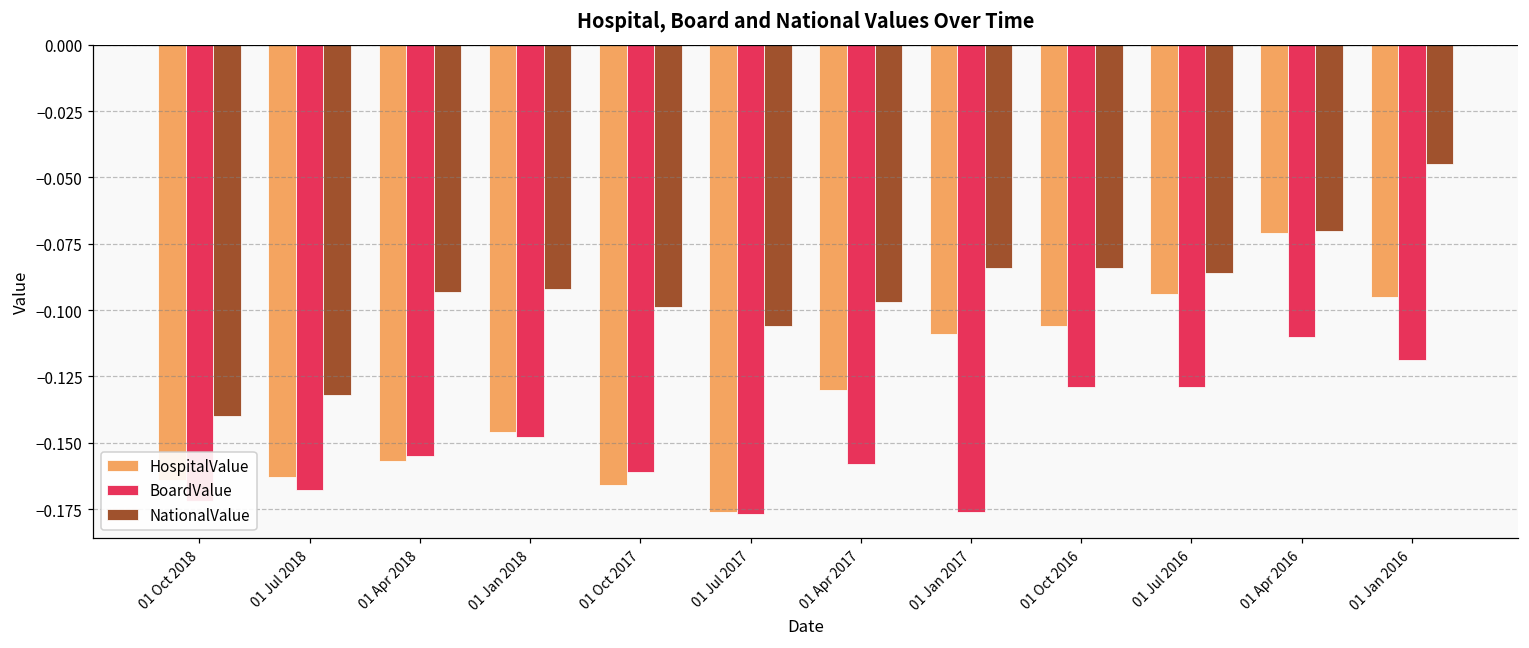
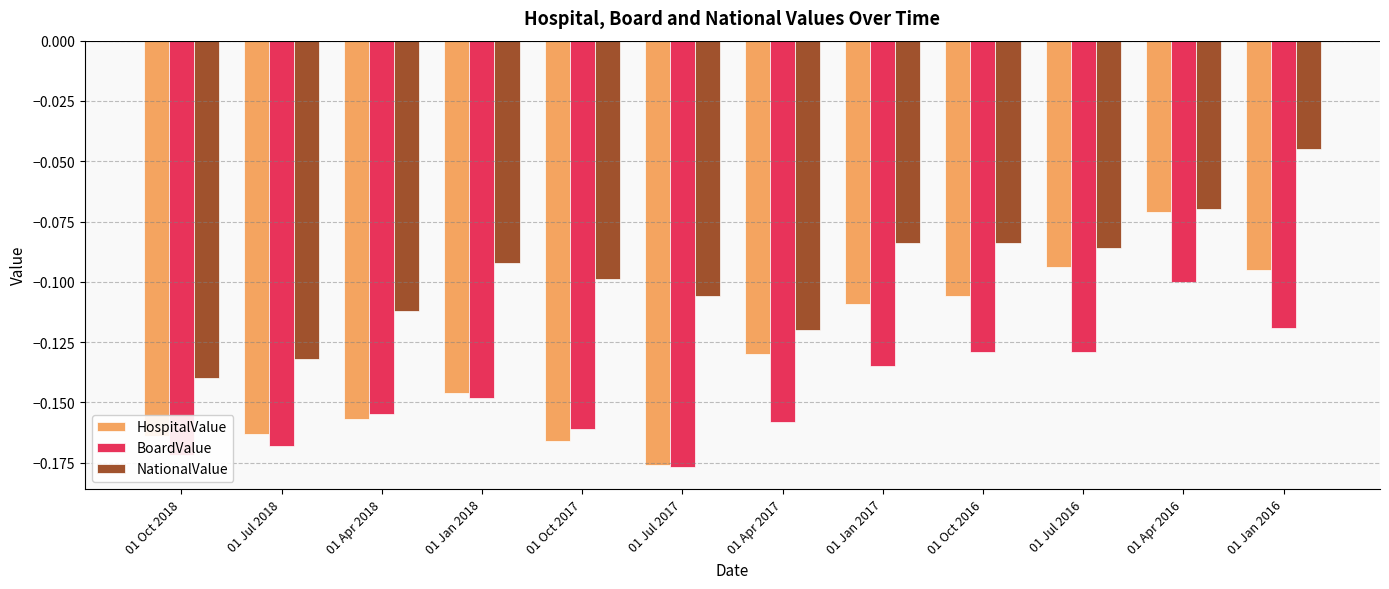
  {
    "HospitalValue": {
      "01 Jul 2018": -0.163,
      "01 Apr 2018": -0.157,
      "01 Jan 2018": -0.146,
      "01 Oct 2017": -0.166,
      "01 Jul 2017": -0.176,
      "01 Apr 2017": -0.130,
      "01 Jan 2017": -0.109,
      "01 Oct 2016": -0.106,
      "01 Jul 2016": -0.094,
      "01 Apr 2016": -0.071,
      "01 Jan 2016": -0.095
    },
    "BoardValue": {
      "01 Jul 2018": -0.168,
      "01 Apr 2018": -0.155,
      "01 Jan 2018": -0.148,
      "01 Oct 2017": -0.161,
      "01 Jul 2017": -0.177,
      "01 Apr 2017": -0.158,
-     "01 Jan 2017": -0.176,
+     "01 Jan 2017": -0.135,
      "01 Oct 2016": -0.129,
      "01 Jul 2016": -0.129,
-     "01 Apr 2016": -0.11,
+     "01 Apr 2016": -0.10,
      "01 Jan 2016": -0.119
    },
    "NationalValue": {
      "01 Oct 2018": -0.140,
      "01 Jul 2018": -0.132,
-     "01 Apr 2018": -0.093,
+     "01 Apr 2018": -0.112,
      "01 Jan 2018": -0.092,
      "01 Oct 2017": -0.099,
      "01 Jul 2017": -0.106,
-     "01 Apr 2017": -0.097,
+     "01 Apr 2017": -0.120,
      "01 Jan 2017": -0.084,
      "01 Oct 2016": -0.084,
      "01 Jul 2016": -0.086,
      "01 Apr 2016": -0.070,
      "01 Jan 2016": -0.045
    }
  }
